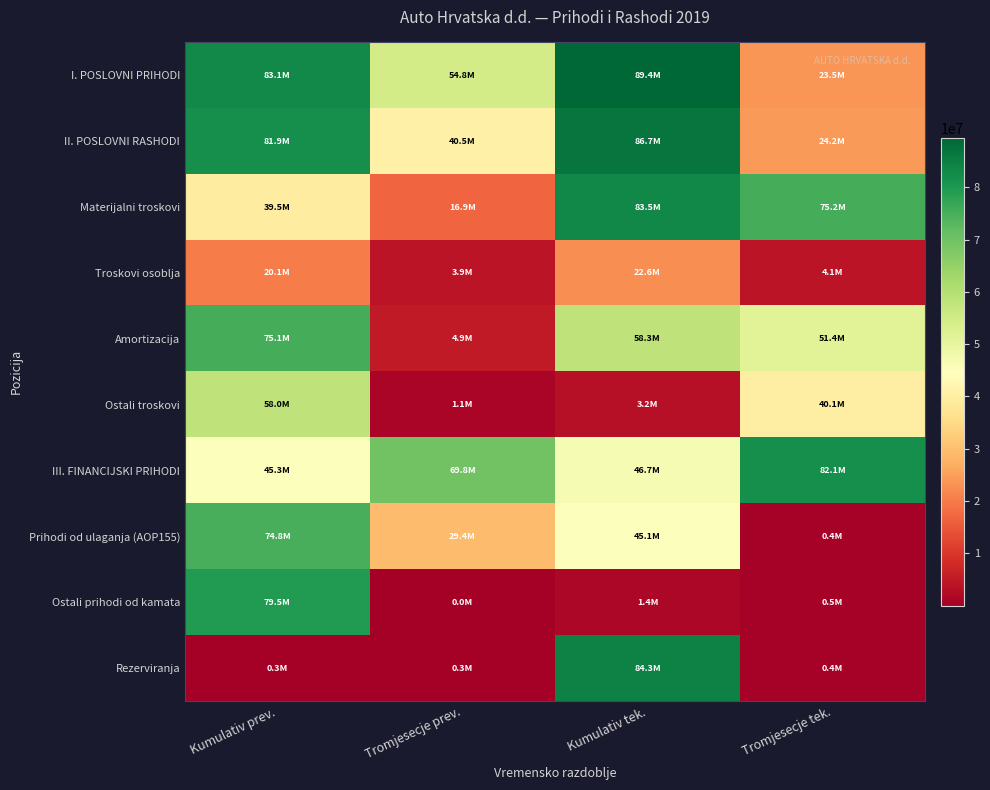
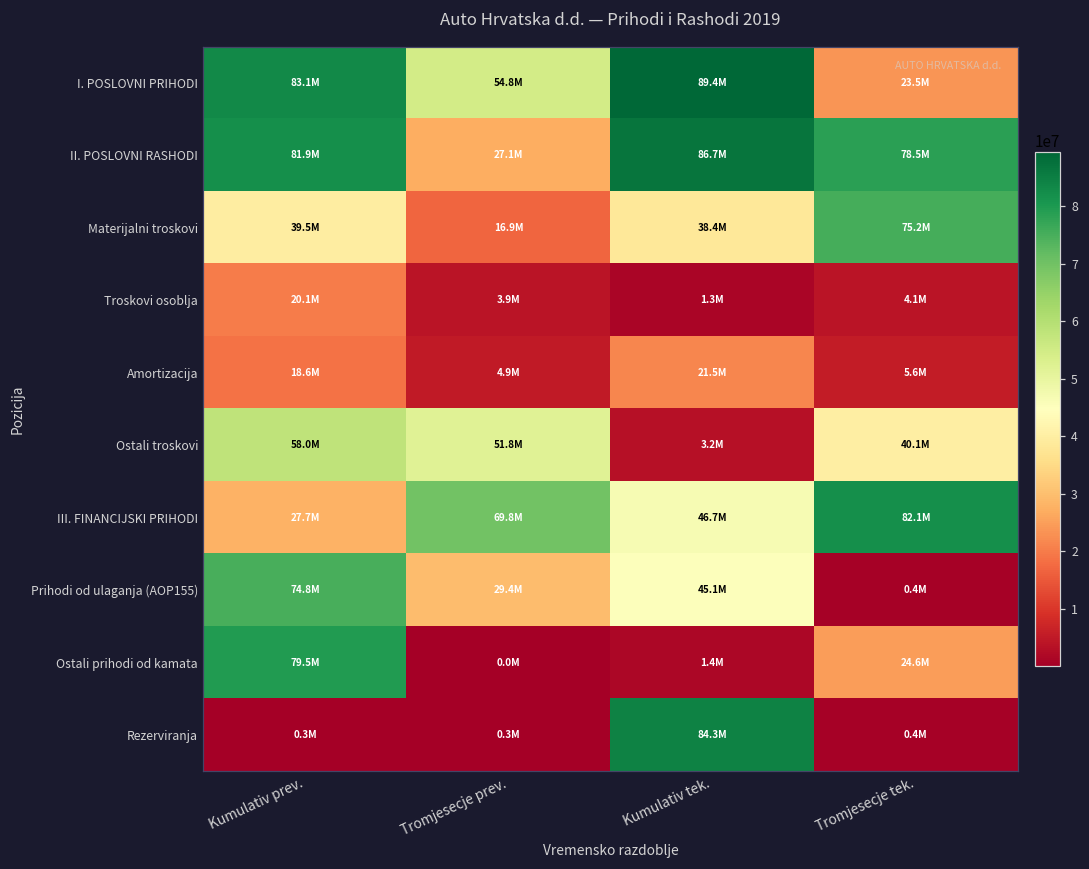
  {
    "I. POSLOVNI PRIHODI": {
      "Kumulativ prev.": "83.1M",
      "Tromjesecje prev.": "54.8M",
      "Kumulativ tek.": "89.4M"
    },
    "II. POSLOVNI RASHODI": {
      "Kumulativ prev.": "81.9M",
-     "Tromjesecje prev.": "40.5M",
+     "Tromjesecje prev.": "27.1M",
      "Kumulativ tek.": "86.7M",
-     "Tromjesecje tek.": "24.2M"
+     "Tromjesecje tek.": "78.5M"
    },
    "Materijalni troskovi": {
      "Kumulativ prev.": "39.5M",
      "Tromjesecje prev.": "16.9M",
-     "Kumulativ tek.": "83.5M",
+     "Kumulativ tek.": "38.4M",
      "Tromjesecje tek.": "75.2M"
    },
    "Troskovi osoblja": {
      "Kumulativ prev.": "20.1M",
      "Tromjesecje prev.": "3.9M",
-     "Kumulativ tek.": "22.6M",
+     "Kumulativ tek.": "1.3M",
      "Tromjesecje tek.": "4.1M"
    },
    "Amortizacija": {
-     "Kumulativ prev.": "75.1M",
+     "Kumulativ prev.": "18.6M",
      "Tromjesecje prev.": "4.9M",
-     "Kumulativ tek.": "58.3M",
-     "Tromjesecje tek.": "51.4M"
+     "Kumulativ tek.": "21.5M",
+     "Tromjesecje tek.": "5.6M"
    },
    "Ostali troskovi": {
      "Kumulativ prev.": "58.0M",
-     "Tromjesecje prev.": "1.1M",
+     "Tromjesecje prev.": "51.8M",
      "Kumulativ tek.": "3.2M",
      "Tromjesecje tek.": "40.1M"
    },
    "III. FINANCIJSKI PRIHODI": {
-     "Kumulativ prev.": "45.3M",
+     "Kumulativ prev.": "27.7M",
      "Tromjesecje prev.": "69.8M",
      "Kumulativ tek.": "46.7M",
      "Tromjesecje tek.": "82.1M"
    },
    "Prihodi od ulaganja (AOP155)": {
      "Kumulativ prev.": "74.8M",
      "Tromjesecje prev.": "29.4M",
      "Kumulativ tek.": "45.1M",
      "Tromjesecje tek.": "0.4M"
    },
    "Ostali prihodi od kamata": {
      "Kumulativ prev.": "79.5M",
      "Tromjesecje prev.": "0.0M",
      "Kumulativ tek.": "1.4M",
-     "Tromjesecje tek.": "0.5M"
+     "Tromjesecje tek.": "24.6M"
    },
    "Rezerviranja": {
      "Kumulativ prev.": "0.3M",
      "Tromjesecje prev.": "0.3M",
      "Kumulativ tek.": "84.3M",
      "Tromjesecje tek.": "0.4M"
    }
  }
